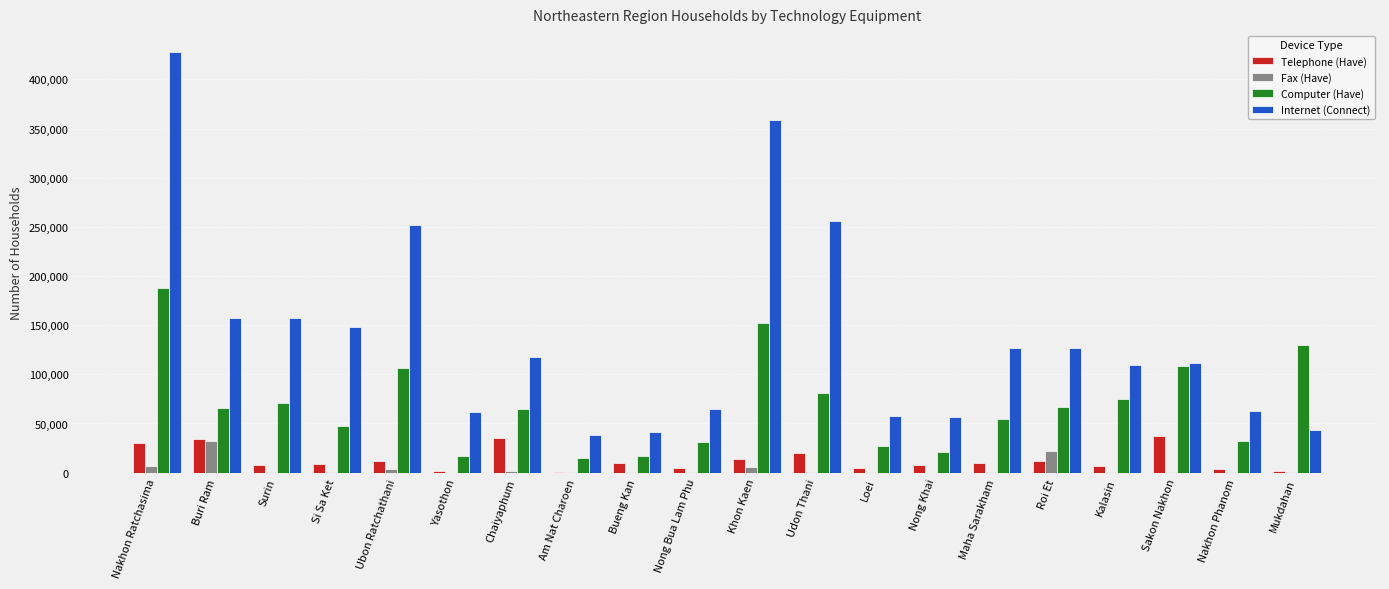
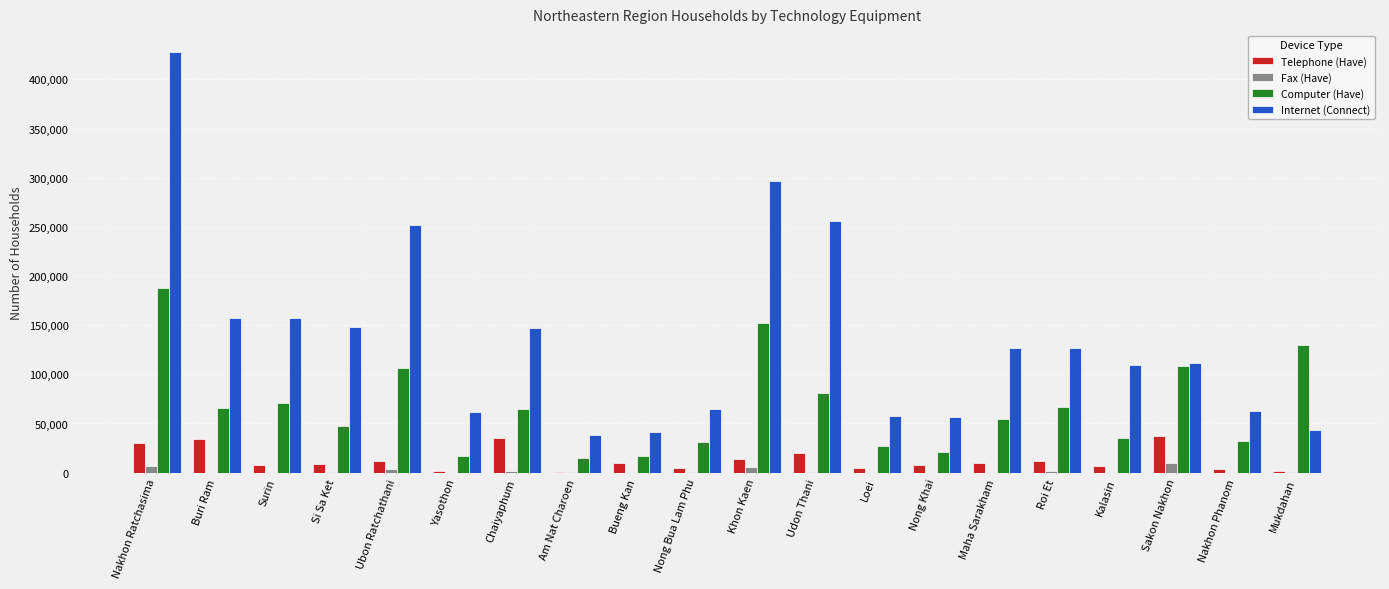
  {
    "Telephone (Have)": {
      "Nakhon Ratchasima": "30,000",
      "Buri Ram": "30,000",
      "Surin": "10,000",
      "Si Sa Ket": "10,000",
      "Ubon Ratchathani": "10,000",
      "Chaiyaphum": "40,000",
      "Bueng Kan": "10,000",
      "Nong Bua Lam Phu": "0",
      "Khon Kaen": "10,000",
      "Udon Thani": "20,000",
      "Loei": "0",
      "Nong Khai": "10,000",
      "Maha Sarakham": "10,000",
      "Roi Et": "10,000",
      "Kalasin": "10,000",
      "Sakon Nakhon": "40,000",
      "Nakhon Phanom": "0"
    },
    "Fax (Have)": {
      "Nakhon Ratchasima": "10,000",
-     "Buri Ram": "30,000",
+     "Buri Ram": "0",
      "Ubon Ratchathani": "0",
      "Yasothon": "0",
      "Khon Kaen": "10,000",
-     "Roi Et": "20,000",
-     "Sakon Nakhon": "0"
+     "Roi Et": "0",
+     "Sakon Nakhon": "10,000"
    },
    "Computer (Have)": {
      "Nakhon Ratchasima": "190,000",
      "Buri Ram": "70,000",
      "Surin": "70,000",
      "Si Sa Ket": "50,000",
      "Ubon Ratchathani": "110,000",
      "Yasothon": "20,000",
      "Chaiyaphum": "70,000",
      "Am Nat Charoen": "20,000",
      "Bueng Kan": "20,000",
      "Nong Bua Lam Phu": "30,000",
      "Khon Kaen": "150,000",
      "Udon Thani": "80,000",
      "Loei": "30,000",
      "Nong Khai": "20,000",
      "Maha Sarakham": "50,000",
      "Roi Et": "70,000",
-     "Kalasin": "70,000",
+     "Kalasin": "40,000",
      "Sakon Nakhon": "110,000",
      "Nakhon Phanom": "30,000",
      "Mukdahan": "130,000"
    },
    "Internet (Connect)": {
      "Nakhon Ratchasima": "430,000",
      "Buri Ram": "160,000",
      "Surin": "160,000",
      "Si Sa Ket": "150,000",
      "Ubon Ratchathani": "250,000",
      "Yasothon": "60,000",
-     "Chaiyaphum": "120,000",
+     "Chaiyaphum": "150,000",
      "Am Nat Charoen": "40,000",
      "Bueng Kan": "40,000",
      "Nong Bua Lam Phu": "70,000",
-     "Khon Kaen": "360,000",
+     "Khon Kaen": "300,000",
      "Udon Thani": "260,000",
      "Loei": "60,000",
      "Nong Khai": "60,000",
      "Maha Sarakham": "130,000",
      "Roi Et": "130,000",
      "Kalasin": "110,000",
      "Sakon Nakhon": "110,000",
      "Nakhon Phanom": "60,000",
      "Mukdahan": "40,000"
    }
  }
